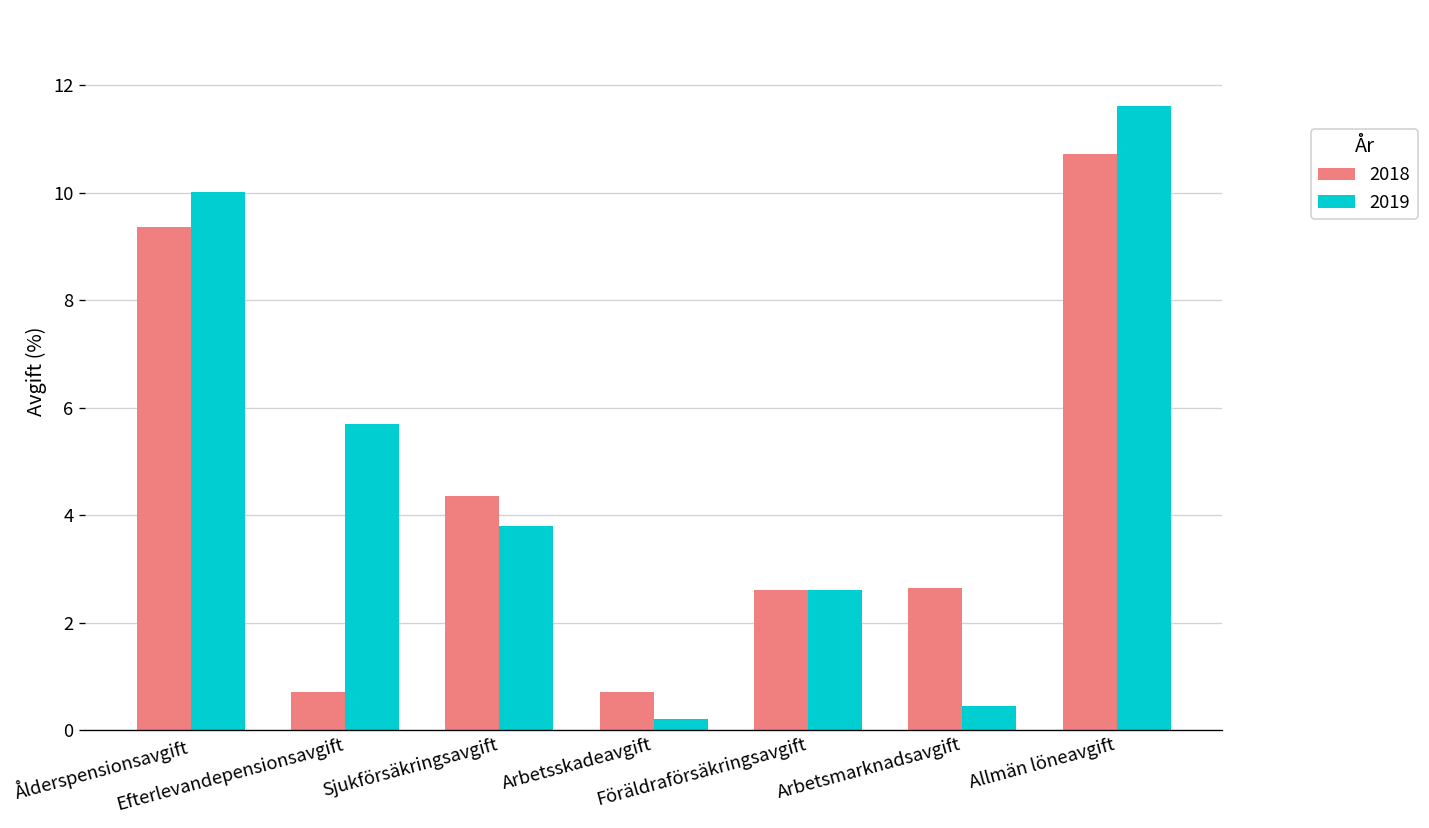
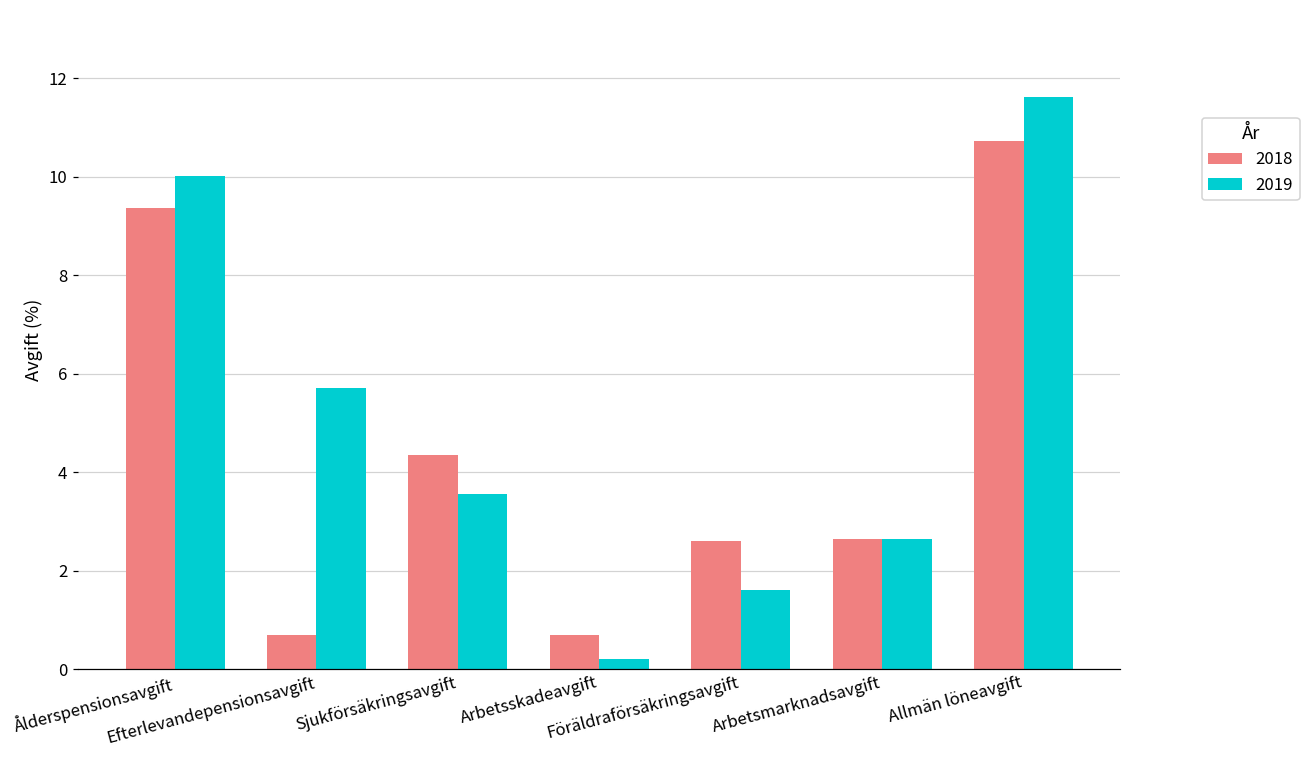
  {
    "2018": {
      "Ålderspensionsavgift": 9.4,
      "Efterlevandepensionsavgift": 0.7,
      "Sjukförsäkringsavgift": 4.4,
      "Arbetsskadeavgift": 0.7,
      "Föräldraförsäkringsavgift": 2.6,
      "Arbetsmarknadsavgift": 2.6,
      "Allmän löneavgift": 10.7
    },
    "2019": {
      "Ålderspensionsavgift": 10.0,
      "Efterlevandepensionsavgift": 5.7,
-     "Sjukförsäkringsavgift": 3.8,
+     "Sjukförsäkringsavgift": 3.6,
      "Arbetsskadeavgift": 0.2,
-     "Föräldraförsäkringsavgift": 2.6,
-     "Arbetsmarknadsavgift": 0.5,
+     "Föräldraförsäkringsavgift": 1.6,
+     "Arbetsmarknadsavgift": 2.6,
      "Allmän löneavgift": 11.6
    }
  }
